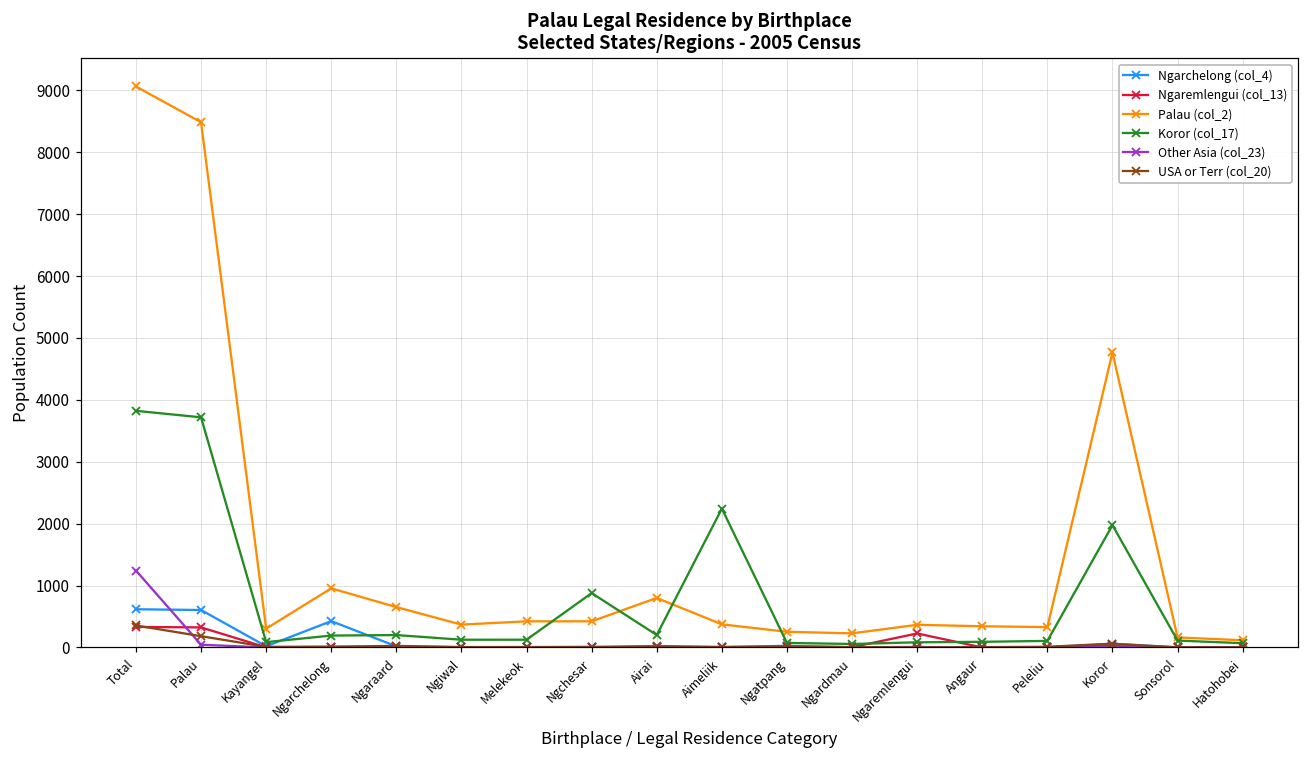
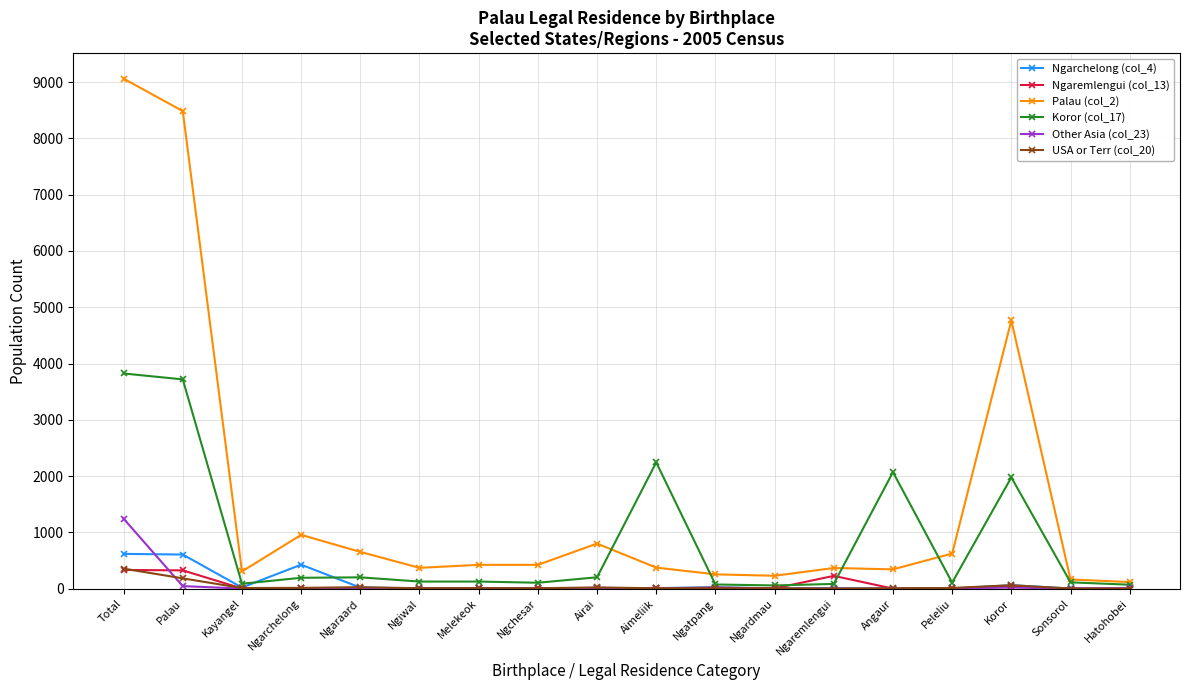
  {
    "Ngarchelong (col_4)": {
      "Total": 600,
      "Palau": 600,
      "Ngarchelong": 400
    },
    "Ngaremlengui (col_13)": {
      "Palau": 300,
      "Ngaremlengui": 200
    },
    "Palau (col_2)": {
      "Total": 9100,
      "Palau": 8500,
      "Kayangel": 300,
      "Ngarchelong": 1000,
      "Ngaraard": 700,
      "Ngiwal": 400,
      "Melekeok": 400,
      "Ngchesar": 400,
      "Airai": 800,
      "Aimeliik": 400,
      "Ngatpang": 300,
      "Ngardmau": 200,
      "Ngaremlengui": 400,
      "Angaur": 300,
-     "Peleliu": 300,
+     "Peleliu": 600,
      "Koror": 4800,
      "Sonsorol": 200,
      "Hatohobei": 100
    },
    "Koror (col_17)": {
      "Total": 3800,
      "Palau": 3700,
      "Kayangel": 100,
      "Ngarchelong": 200,
      "Ngaraard": 200,
      "Ngiwal": 100,
      "Melekeok": 100,
-     "Ngchesar": 900,
+     "Ngchesar": 100,
      "Airai": 200,
      "Aimeliik": 2200,
      "Ngatpang": 100,
      "Ngardmau": 100,
      "Ngaremlengui": 100,
-     "Angaur": 100,
+     "Angaur": 2100,
      "Peleliu": 100,
      "Koror": 2000,
      "Sonsorol": 100,
      "Hatohobei": 100
    },
    "Other Asia (col_23)": {
      "Total": 1200,
      "Palau": 0
    },
    "USA or Terr (col_20)": {
      "Palau": 200
    }
  }
